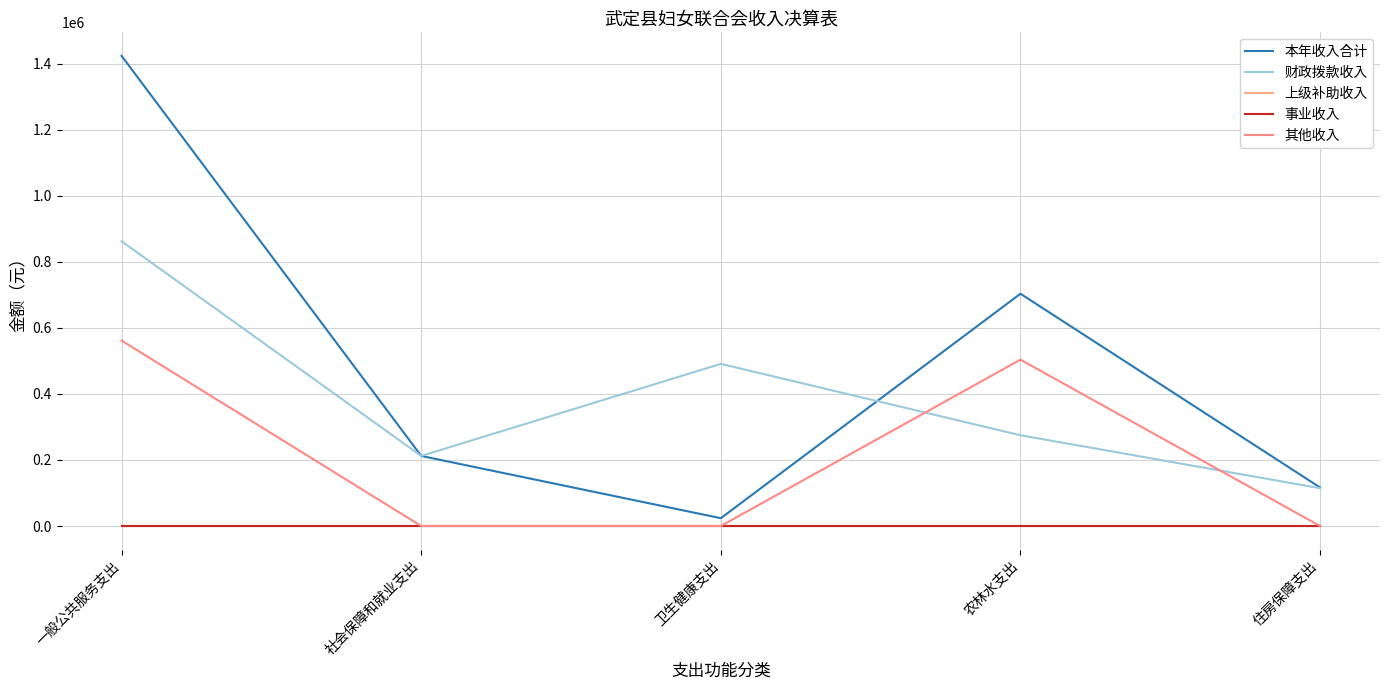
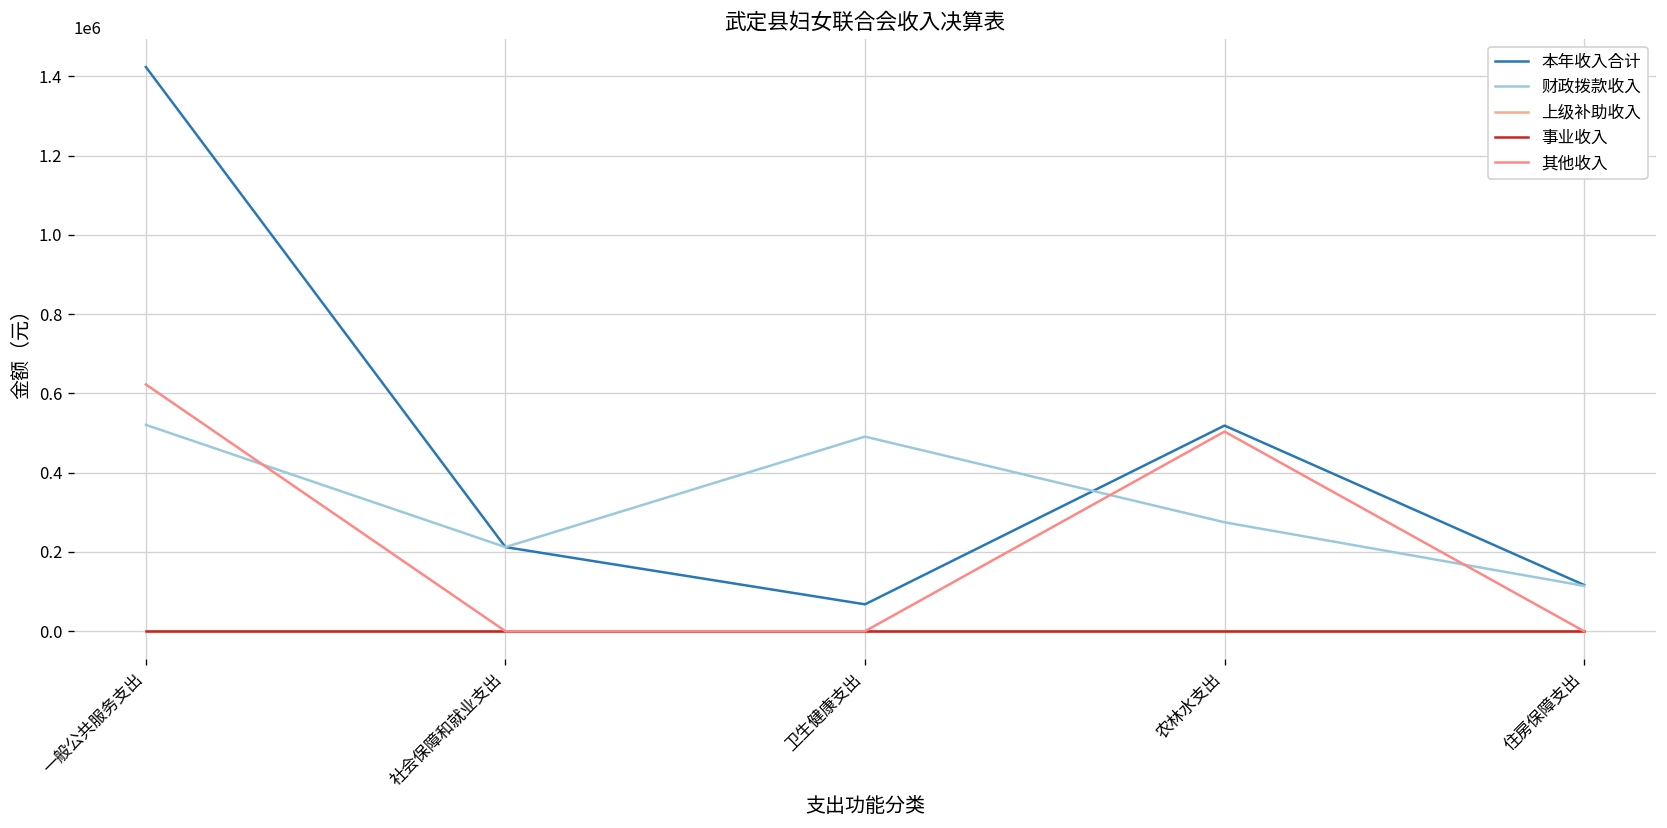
  {
    "本年收入合计": {
      "一般公共服务支出": 1420000,
-     "卫生健康支出": 20000,
-     "农林水支出": 700000
+     "卫生健康支出": 70000,
+     "农林水支出": 520000
    },
    "财政拨款收入": {
-     "一般公共服务支出": 860000,
+     "一般公共服务支出": 520000,
      "卫生健康支出": 490000,
      "农林水支出": 270000
    },
    "事业收入": {
      "一般公共服务支出": 0,
      "农林水支出": 0
    },
    "其他收入": {
-     "一般公共服务支出": 560000,
+     "一般公共服务支出": 620000,
      "农林水支出": 500000
    }
  }
